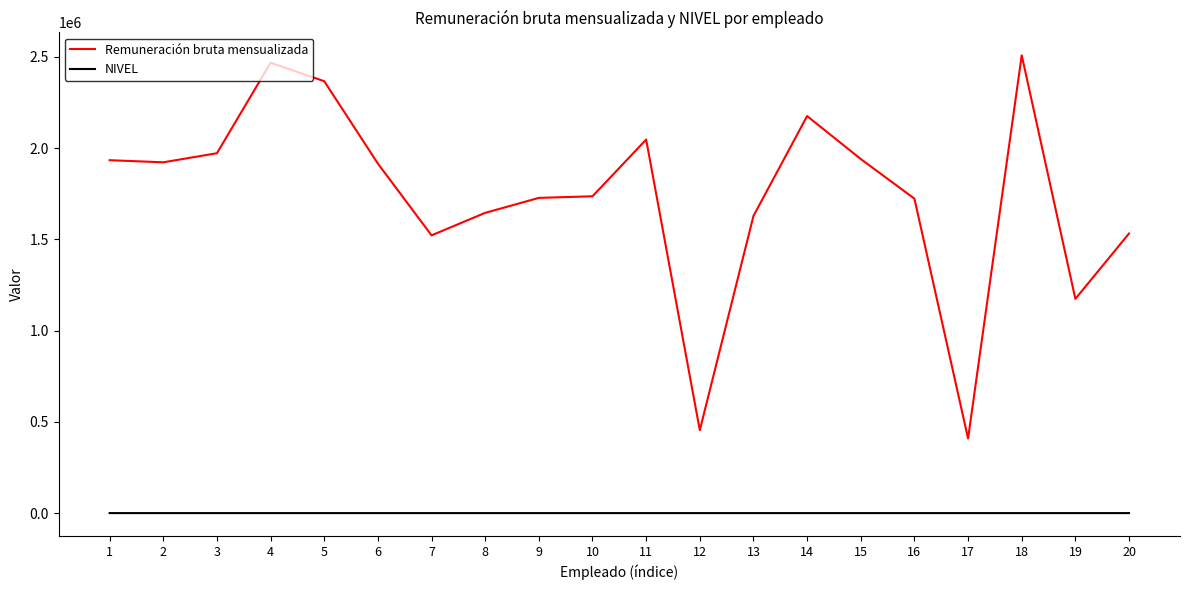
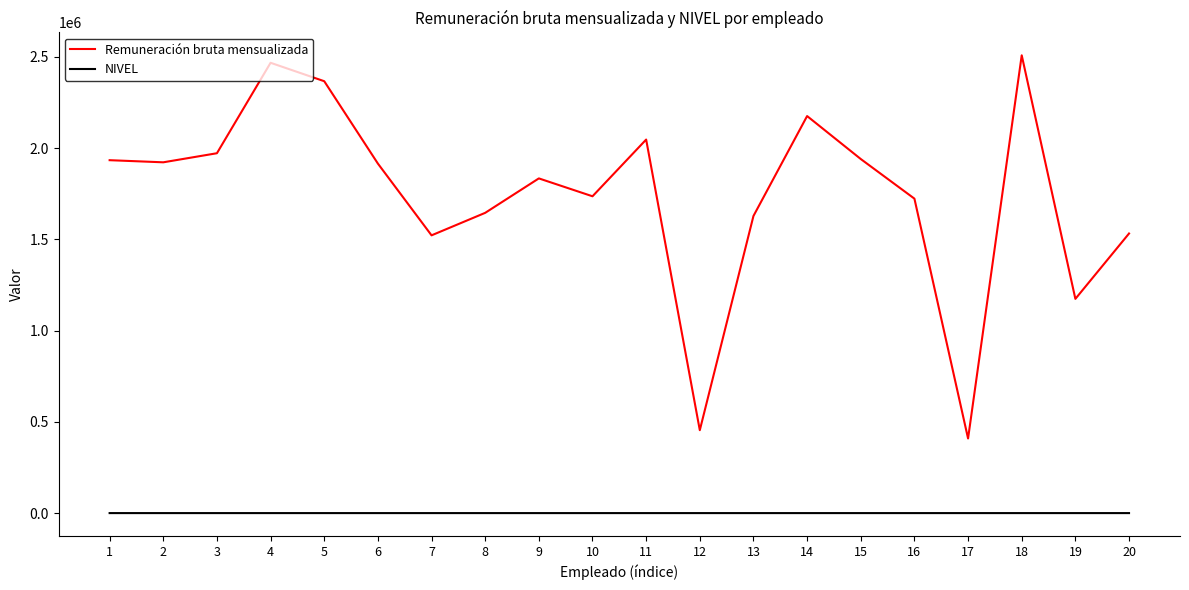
  {
    "Remuneración bruta mensualizada": {
      "1": 1930000,
      "2": 1920000,
      "3": 1970000,
      "5": 2370000,
      "6": 1920000,
      "7": 1520000,
      "8": 1650000,
-     "9": 1730000,
+     "9": 1830000,
      "10": 1740000,
      "11": 2050000,
      "12": 450000,
      "13": 1630000,
      "14": 2180000,
      "15": 1940000,
      "16": 1720000,
      "17": 410000,
      "18": 2510000,
      "19": 1170000,
      "20": 1530000
    },
    "NIVEL": {
      "1": 0,
      "2": 0,
      "3": 0,
      "4": 0,
      "5": 0,
      "6": 0,
      "7": 0,
      "8": 0,
      "9": 0,
      "10": 0,
      "11": 0,
      "12": 0,
      "13": 0,
      "14": 0,
      "15": 0,
      "16": 0,
      "17": 0,
      "18": 0,
      "19": 0,
      "20": 0
    }
  }
